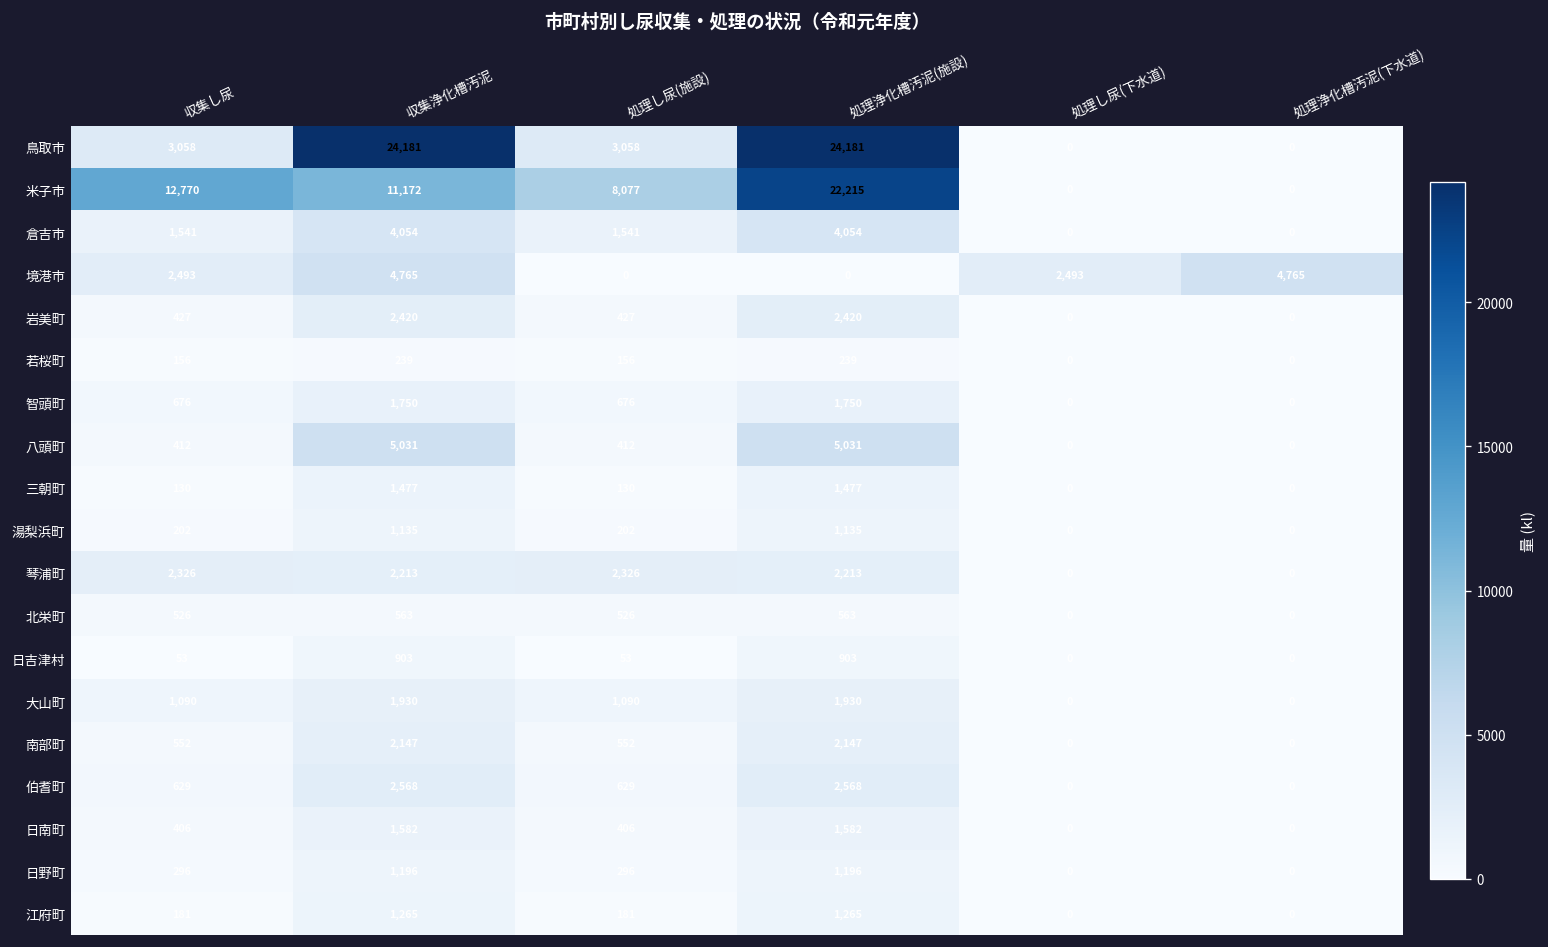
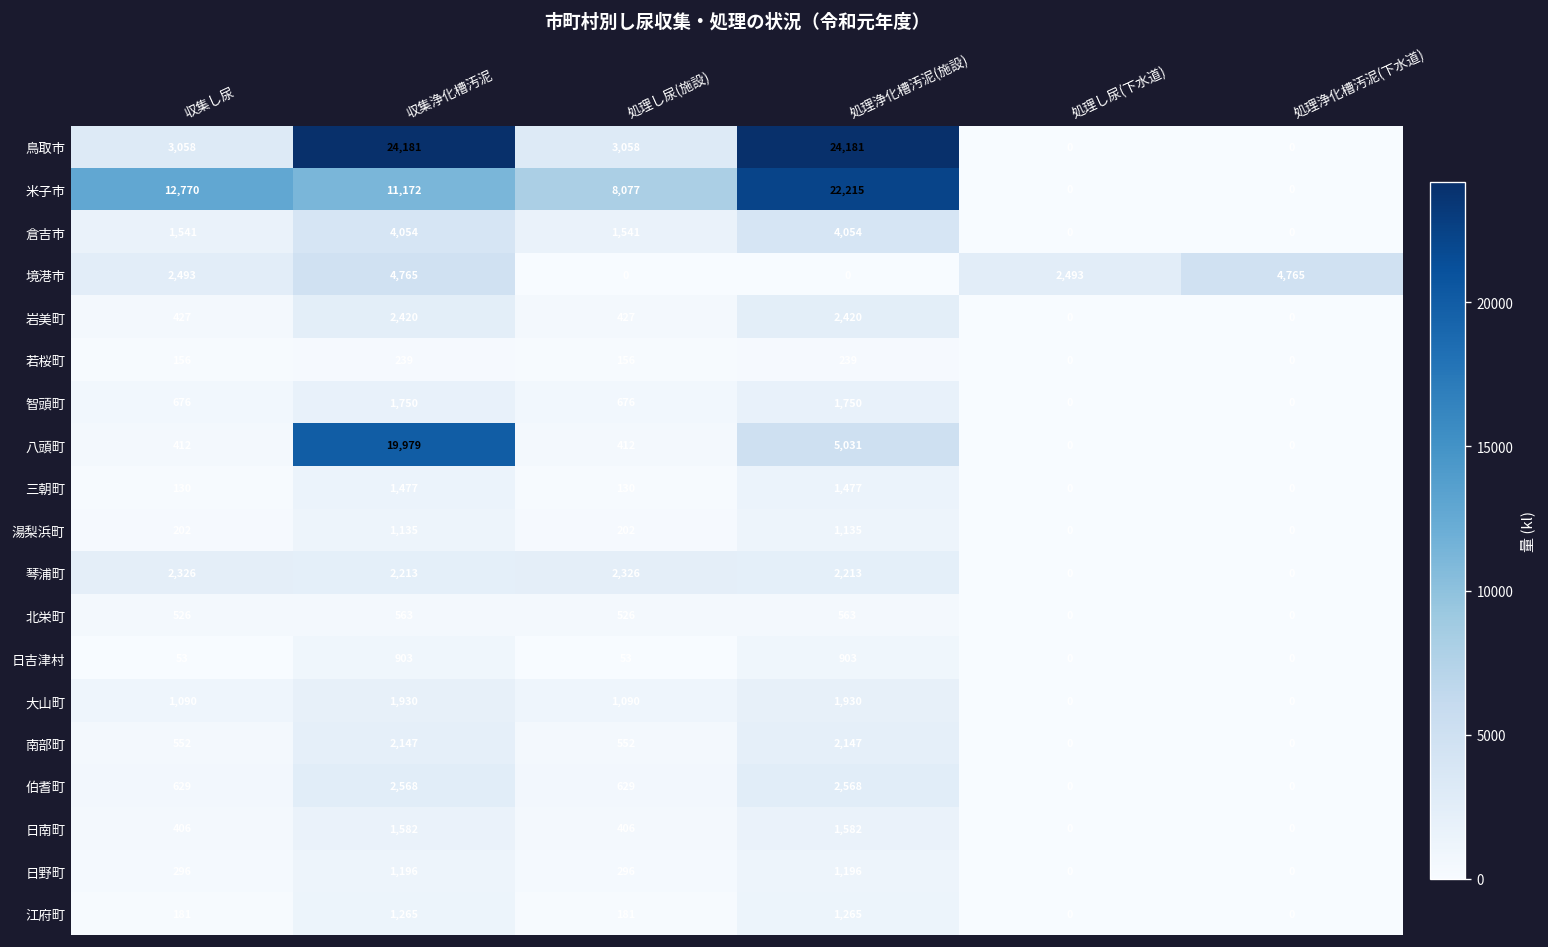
  {
    "鳥取市": {
      "収集浄化槽汚泥": "24,181",
      "処理浄化槽汚泥(施設)": "24,181"
    },
    "米子市": {
      "収集し尿": "12,770",
      "収集浄化槽汚泥": "11,172",
      "処理し尿(施設)": "8,077",
      "処理浄化槽汚泥(施設)": "22,215"
    },
    "八頭町": {
-     "収集浄化槽汚泥": "5,031",
+     "収集浄化槽汚泥": "19,979",
      "処理浄化槽汚泥(施設)": "5,031"
    }
  }
